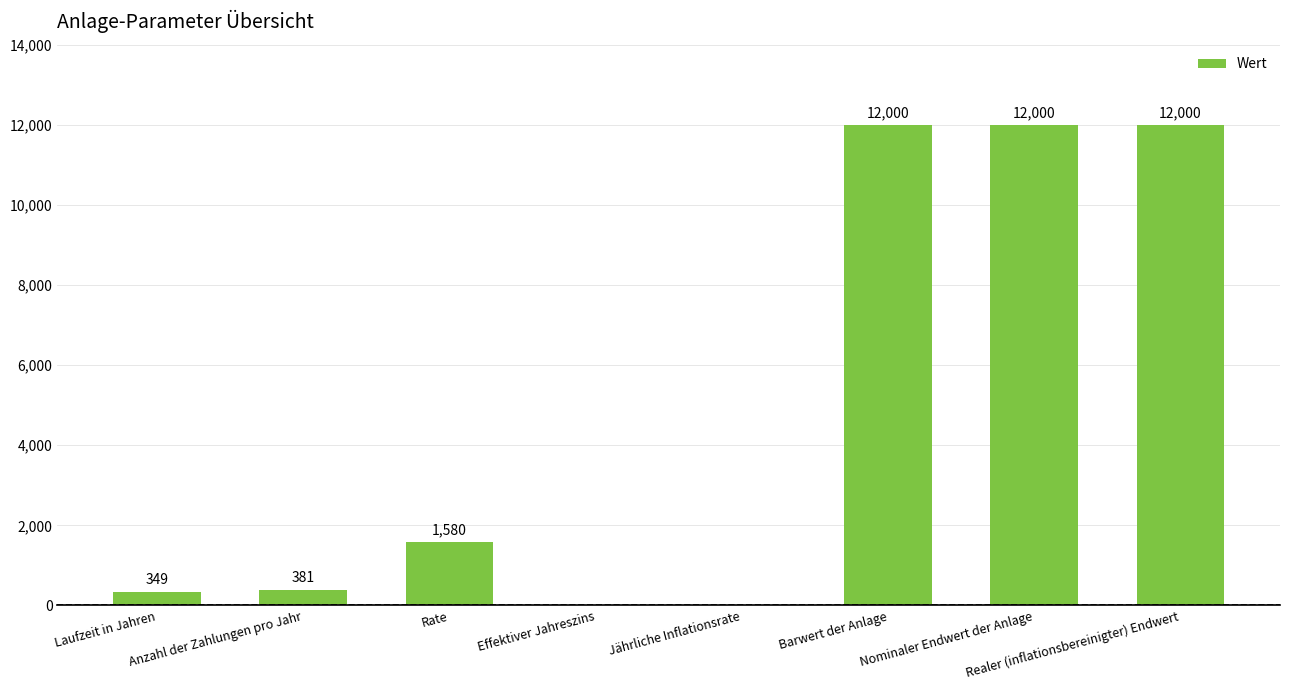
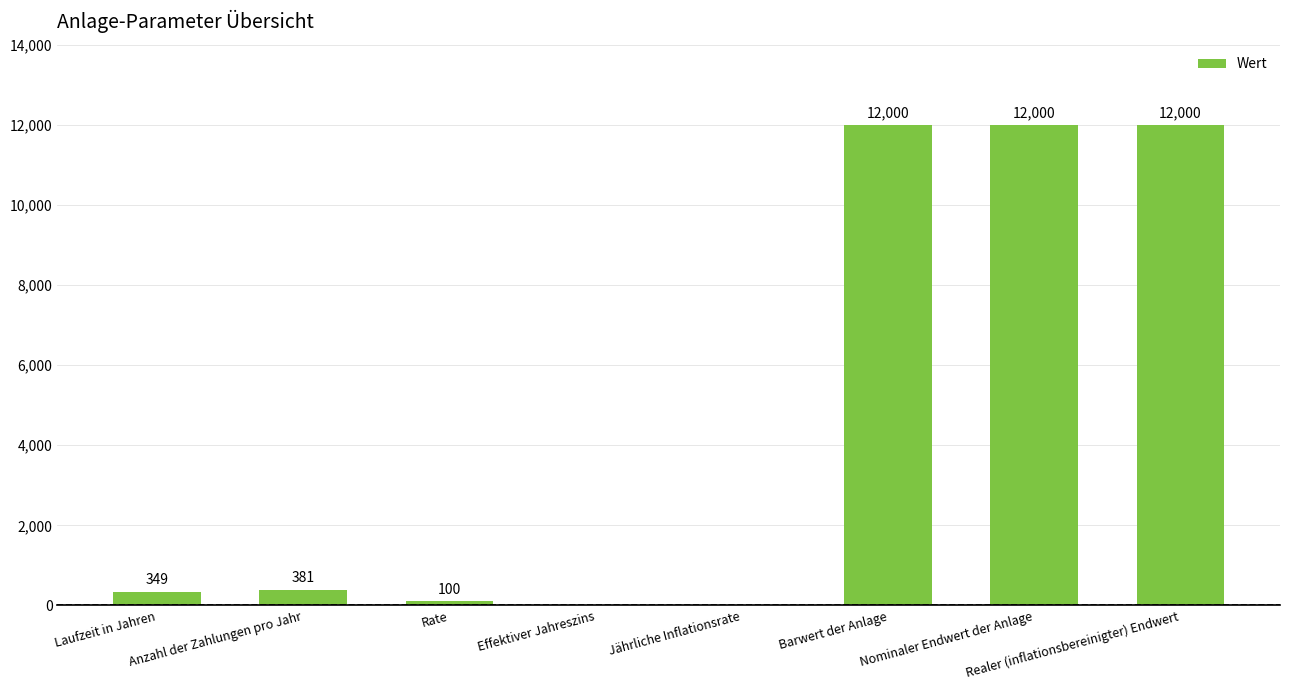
  {
    "Laufzeit in Jahren": "349",
    "Anzahl der Zahlungen pro Jahr": "381",
-   "Rate": "1,580",
+   "Rate": "100",
    "Barwert der Anlage": "12,000",
    "Nominaler Endwert der Anlage": "12,000",
    "Realer (inflationsbereinigter) Endwert": "12,000"
  }
